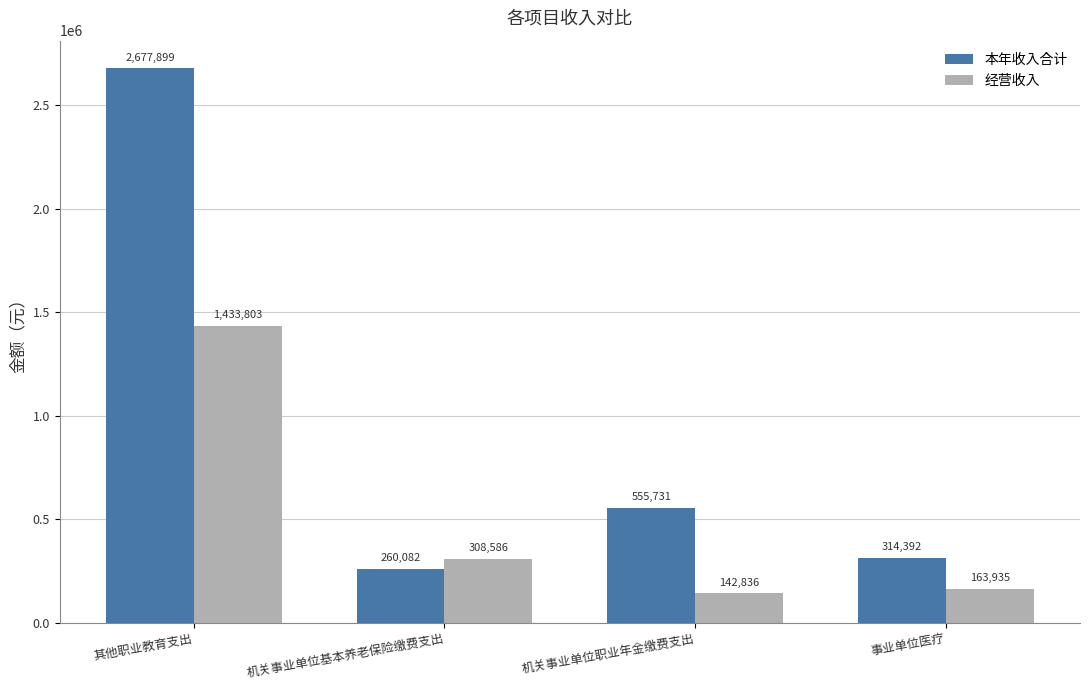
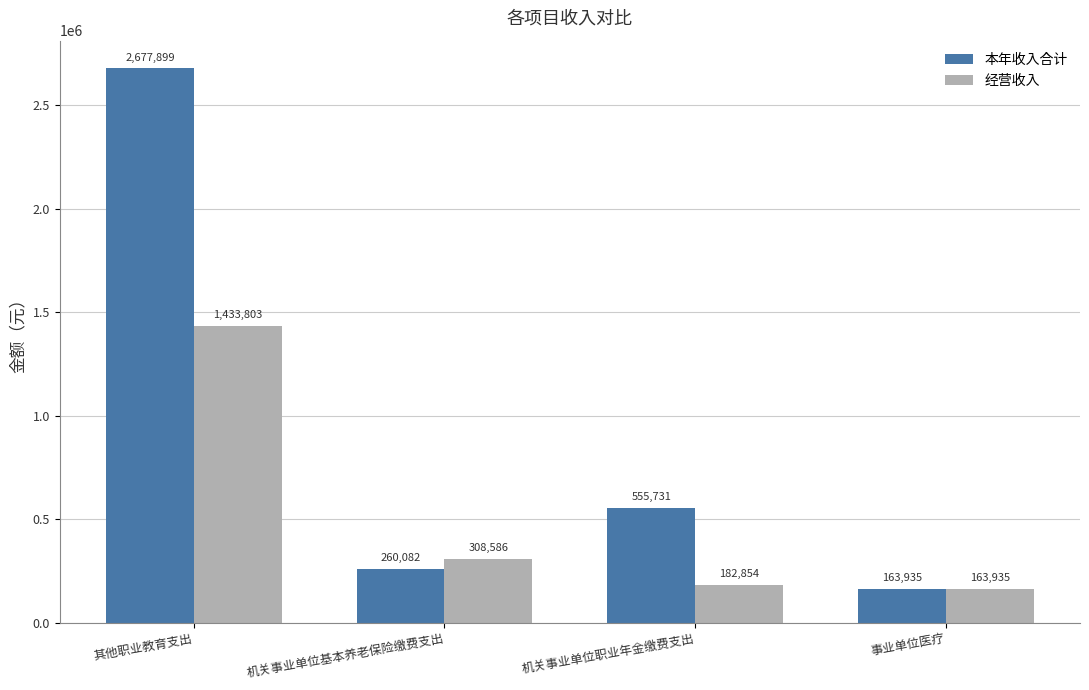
  {
    "本年收入合计": {
      "其他职业教育支出": "2,677,899",
      "机关事业单位基本养老保险缴费支出": "260,082",
      "机关事业单位职业年金缴费支出": "555,731",
-     "事业单位医疗": "314,392"
+     "事业单位医疗": "163,935"
    },
    "经营收入": {
      "其他职业教育支出": "1,433,803",
      "机关事业单位基本养老保险缴费支出": "308,586",
-     "机关事业单位职业年金缴费支出": "142,836",
+     "机关事业单位职业年金缴费支出": "182,854",
      "事业单位医疗": "163,935"
    }
  }
